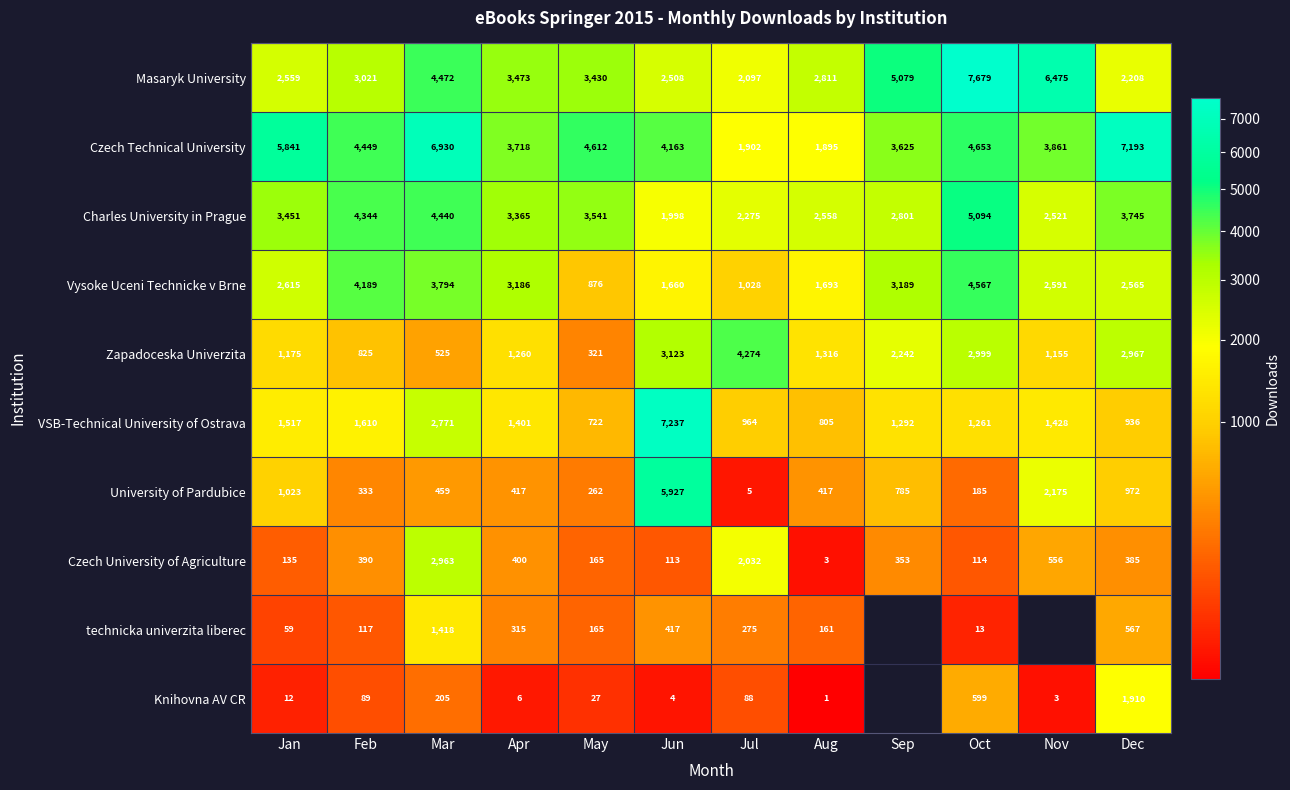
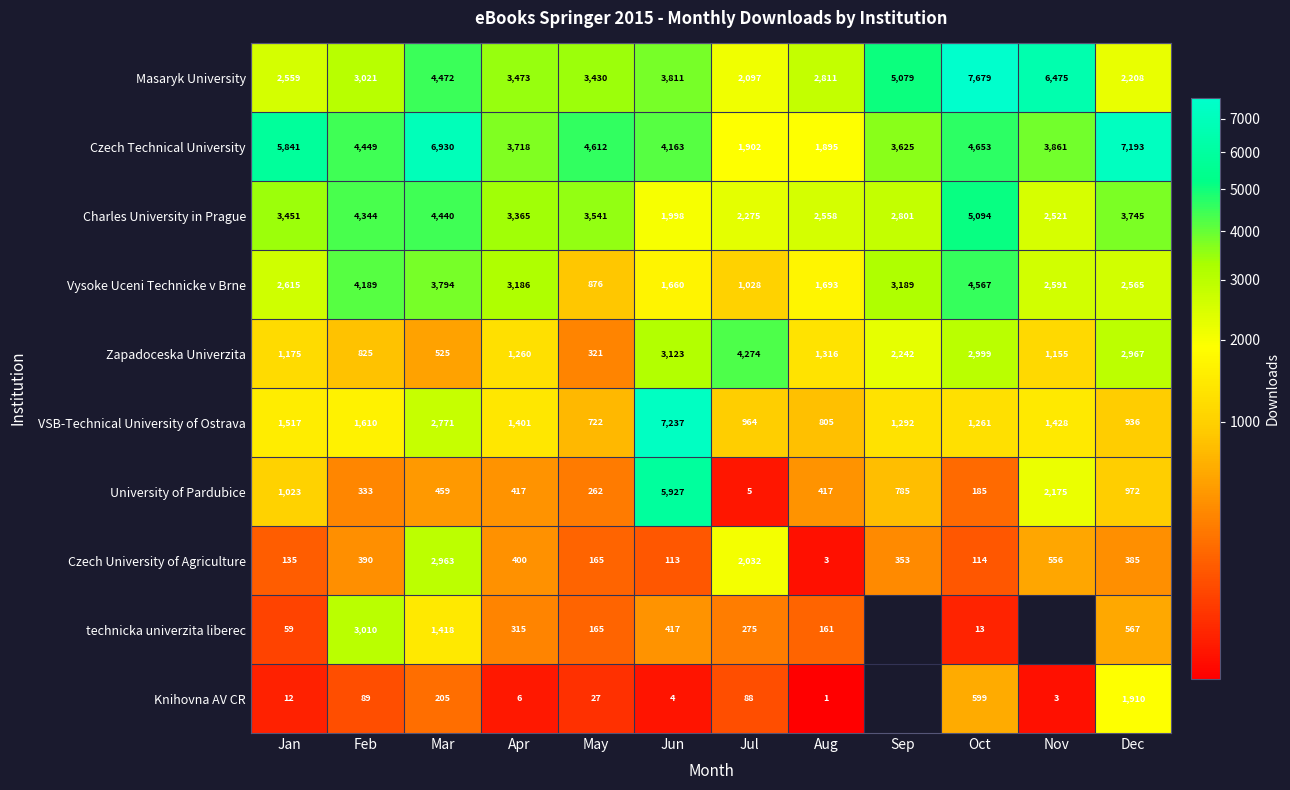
  {
    "Masaryk University": {
      "Jan": "2,559",
      "Feb": "3,021",
      "Mar": "4,472",
      "Apr": "3,473",
      "May": "3,430",
-     "Jun": "2,508",
+     "Jun": "3,811",
      "Jul": "2,097",
      "Aug": "2,811",
      "Sep": "5,079",
      "Oct": "7,679",
      "Nov": "6,475",
      "Dec": "2,208"
    },
    "Czech Technical University": {
      "Jan": "5,841",
      "Feb": "4,449",
      "Mar": "6,930",
      "Apr": "3,718",
      "May": "4,612",
      "Jun": "4,163",
      "Jul": "1,902",
      "Aug": "1,895",
      "Sep": "3,625",
      "Oct": "4,653",
      "Nov": "3,861",
      "Dec": "7,193"
    },
    "Charles University in Prague": {
      "Jan": "3,451",
      "Feb": "4,344",
      "Mar": "4,440",
      "Apr": "3,365",
      "May": "3,541",
      "Jun": "1,998",
      "Jul": "2,275",
      "Aug": "2,558",
      "Sep": "2,801",
      "Oct": "5,094",
      "Nov": "2,521",
      "Dec": "3,745"
    },
    "Vysoke Uceni Technicke v Brne": {
      "Jan": "2,615",
      "Feb": "4,189",
      "Mar": "3,794",
      "Apr": "3,186",
      "May": "876",
      "Jun": "1,660",
      "Jul": "1,028",
      "Aug": "1,693",
      "Sep": "3,189",
      "Oct": "4,567",
      "Nov": "2,591",
      "Dec": "2,565"
    },
    "Zapadoceska Univerzita": {
      "Jan": "1,175",
      "Feb": "825",
      "Mar": "525",
      "Apr": "1,260",
      "May": "321",
      "Jun": "3,123",
      "Jul": "4,274",
      "Aug": "1,316",
      "Sep": "2,242",
      "Oct": "2,999",
      "Nov": "1,155",
      "Dec": "2,967"
    },
    "VSB-Technical University of Ostrava": {
      "Jan": "1,517",
      "Feb": "1,610",
      "Mar": "2,771",
      "Apr": "1,401",
      "May": "722",
      "Jun": "7,237",
      "Jul": "964",
      "Aug": "805",
      "Sep": "1,292",
      "Oct": "1,261",
      "Nov": "1,428",
      "Dec": "936"
    },
    "University of Pardubice": {
      "Jan": "1,023",
      "Feb": "333",
      "Mar": "459",
      "Apr": "417",
      "May": "262",
      "Jun": "5,927",
      "Jul": "5",
      "Aug": "417",
      "Sep": "785",
      "Oct": "185",
      "Nov": "2,175",
      "Dec": "972"
    },
    "Czech University of Agriculture": {
      "Jan": "135",
      "Feb": "390",
      "Mar": "2,963",
      "Apr": "400",
      "May": "165",
      "Jun": "113",
      "Jul": "2,032",
      "Aug": "3",
      "Sep": "353",
      "Oct": "114",
      "Nov": "556",
      "Dec": "385"
    },
    "technicka univerzita liberec": {
      "Jan": "59",
-     "Feb": "117",
+     "Feb": "3,010",
      "Mar": "1,418",
      "Apr": "315",
      "May": "165",
      "Jun": "417",
      "Jul": "275",
      "Aug": "161",
      "Oct": "13",
      "Dec": "567"
    },
    "Knihovna AV CR": {
      "Jan": "12",
      "Feb": "89",
      "Mar": "205",
      "Apr": "6",
      "May": "27",
      "Jun": "4",
      "Jul": "88",
      "Aug": "1",
      "Oct": "599",
      "Nov": "3",
      "Dec": "1,910"
    }
  }
